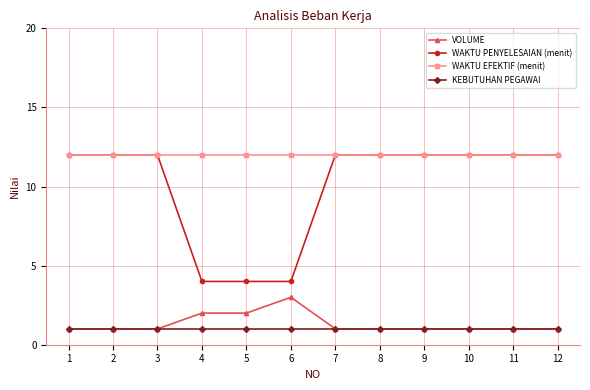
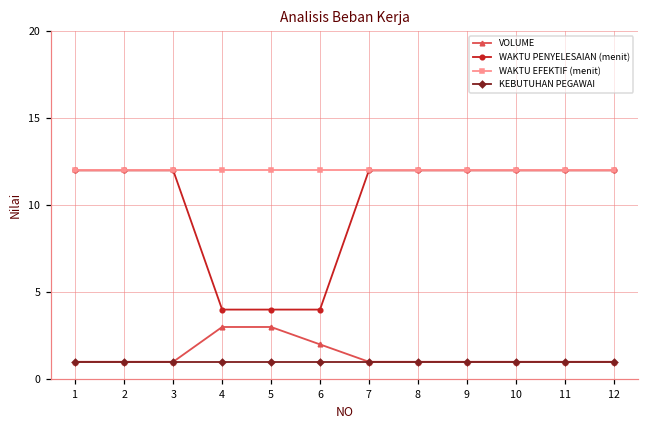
  {
    "VOLUME": {
-     "4": 2,
-     "5": 2,
-     "6": 3
+     "4": 3,
+     "5": 3,
+     "6": 2
    },
    "WAKTU PENYELESAIAN (menit)": {
      "4": 4,
      "5": 4,
      "6": 4
    },
    "WAKTU EFEKTIF (menit)": {
      "4": 12,
      "5": 12,
      "6": 12
    },
    "KEBUTUHAN PEGAWAI": {
      "4": 1,
      "5": 1,
      "6": 1
    }
  }
